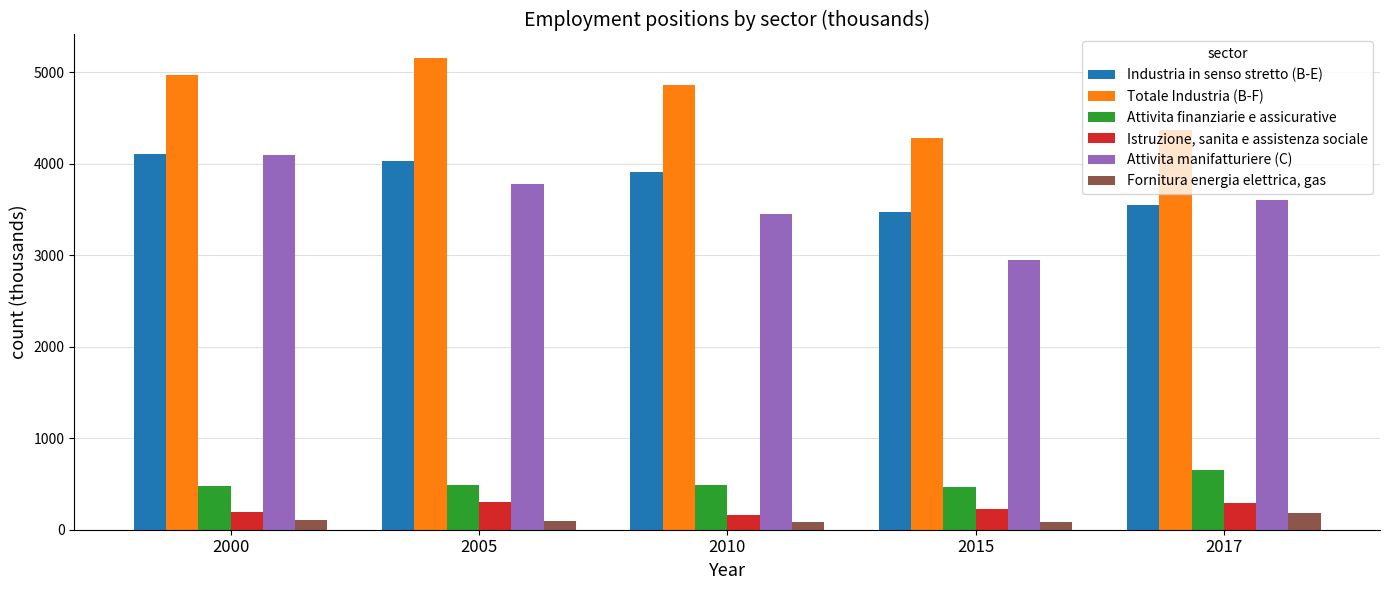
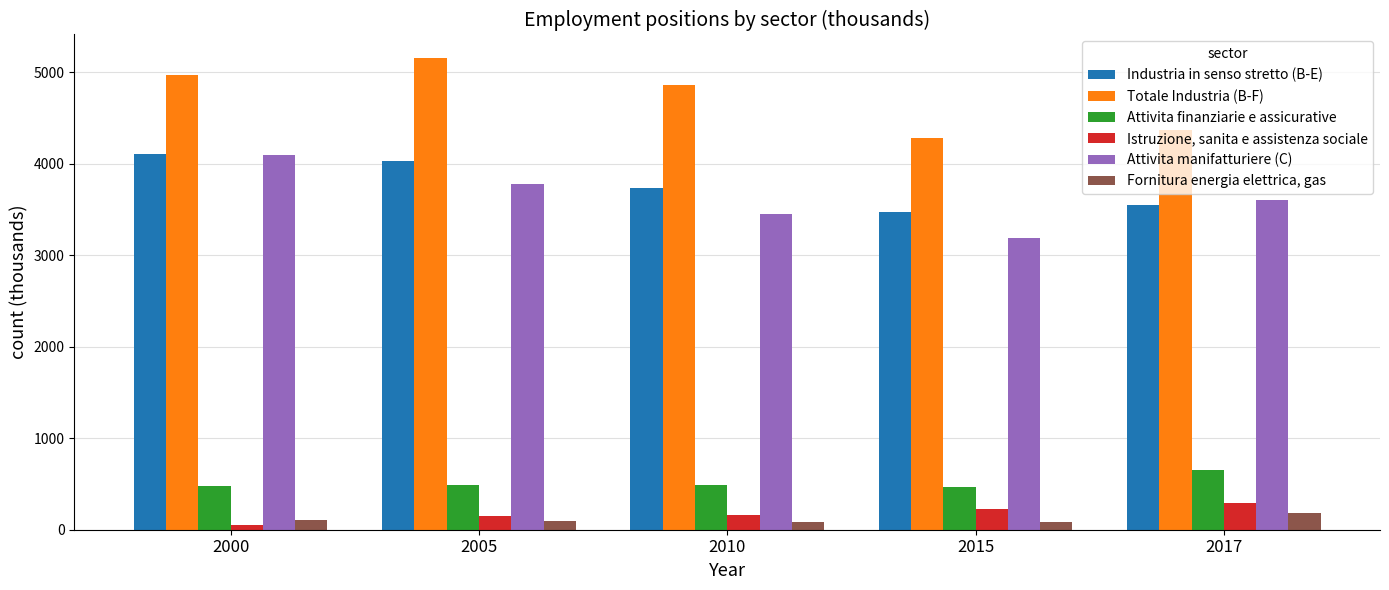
  {
    "Industria in senso stretto (B-E)": {
      "2000": 4100,
      "2005": 4000,
-     "2010": 3900,
+     "2010": 3700,
      "2015": 3500,
      "2017": 3600
    },
    "Totale Industria (B-F)": {
      "2000": 5000,
      "2005": 5200,
      "2010": 4900,
      "2015": 4300
    },
    "Attivita finanziarie e assicurative": {
      "2000": 500,
      "2005": 500,
      "2010": 500,
      "2015": 500,
      "2017": 700
    },
    "Istruzione, sanita e assistenza sociale": {
-     "2000": 200,
-     "2005": 300,
+     "2000": 100,
+     "2005": 100,
      "2010": 200,
      "2015": 200,
      "2017": 300
    },
    "Attivita manifatturiere (C)": {
      "2000": 4100,
      "2005": 3800,
      "2010": 3400,
-     "2015": 2900,
+     "2015": 3200,
      "2017": 3600
    },
    "Fornitura energia elettrica, gas": {
      "2000": 100,
      "2005": 100,
      "2010": 100,
      "2015": 100,
      "2017": 200
    }
  }
